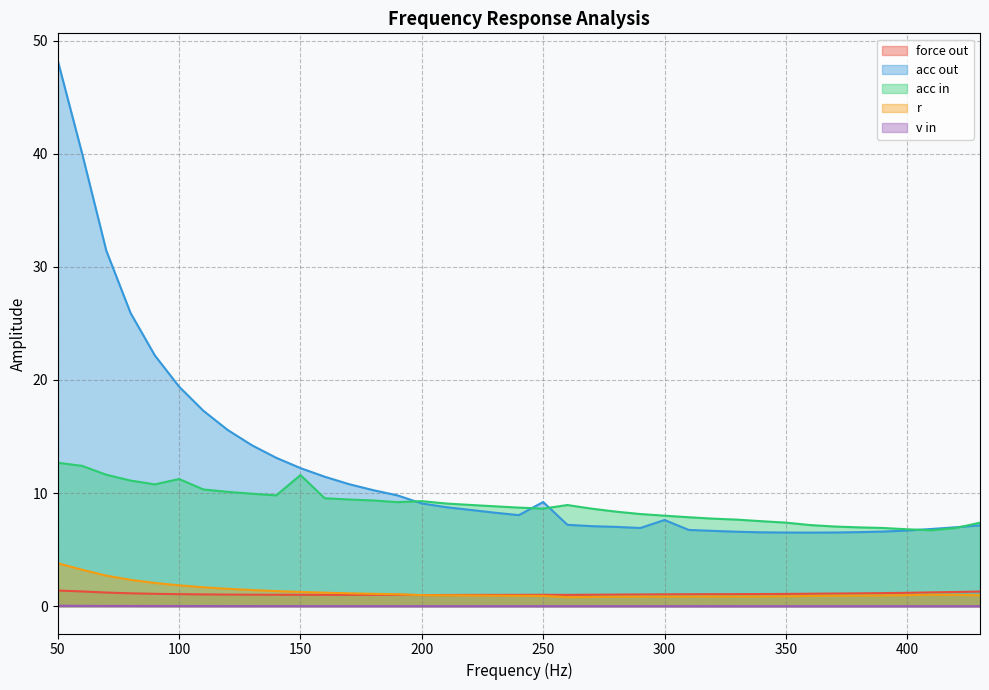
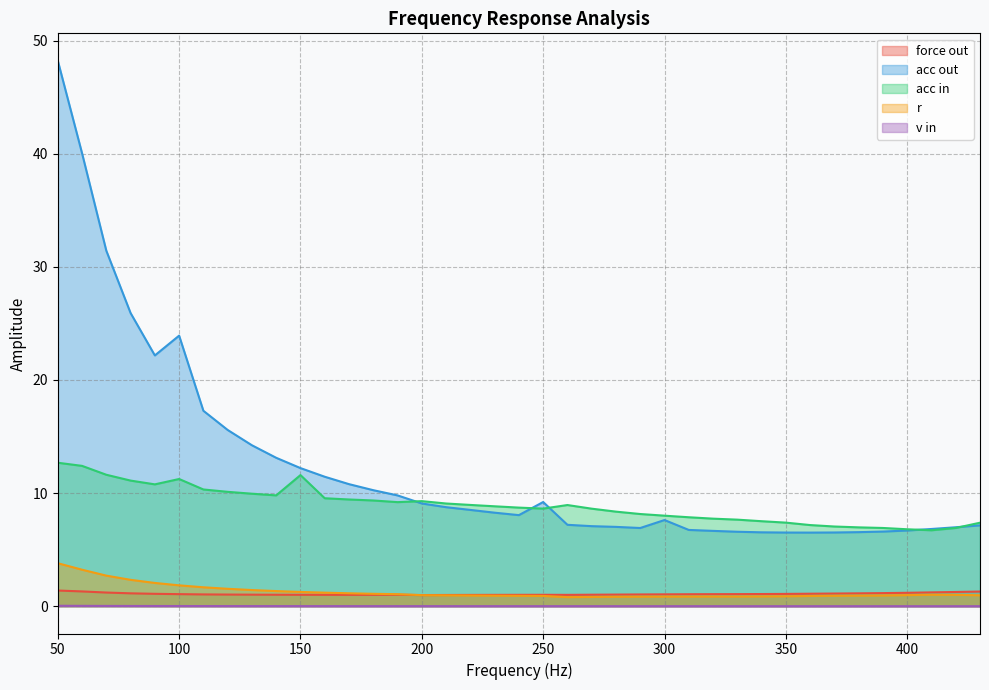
  {
    "acc out": {
      "50": 48.2,
-     "100": 19.4,
+     "100": 23.9,
      "150": 12.2,
      "250": 9.2,
      "300": 7.6,
      "350": 6.5
    },
    "acc in": {
      "50": 12.7,
      "100": 11.2,
      "150": 11.6,
      "250": 8.6,
      "300": 8.0,
      "350": 7.4
    },
    "v in": {
      "50": 0.0,
      "100": 0.0,
      "150": 0.0,
      "200": 0.0,
      "250": 0.0,
      "300": 0.0,
      "350": 0.0,
      "400": 0.0
    }
  }
